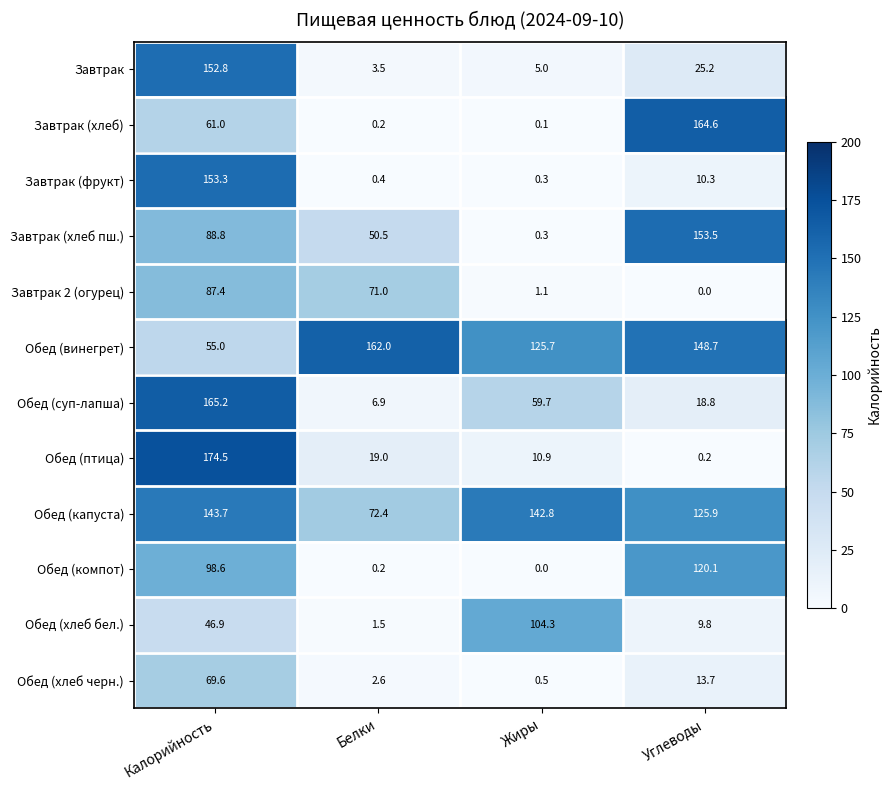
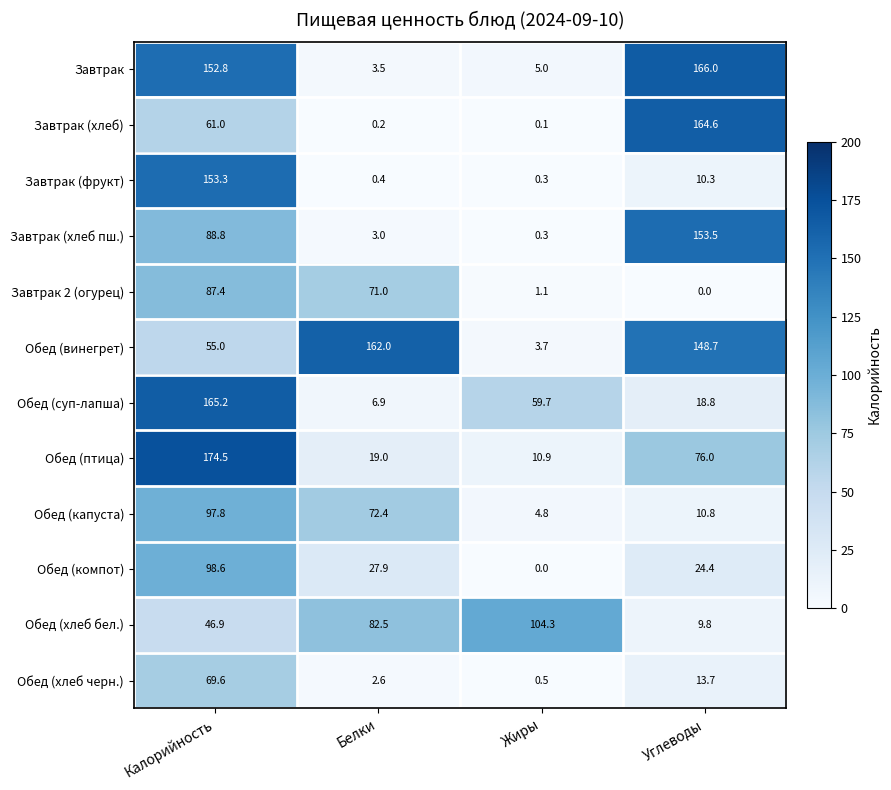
  {
    "Завтрак": {
      "Калорийность": 152.8,
      "Белки": 3.5,
      "Жиры": 5.0,
-     "Углеводы": 25.2
+     "Углеводы": 166.0
    },
    "Завтрак (хлеб)": {
      "Калорийность": 61.0,
      "Белки": 0.2,
      "Жиры": 0.1,
      "Углеводы": 164.6
    },
    "Завтрак (фрукт)": {
      "Калорийность": 153.3,
      "Белки": 0.4,
      "Жиры": 0.3,
      "Углеводы": 10.3
    },
    "Завтрак (хлеб пш.)": {
      "Калорийность": 88.8,
-     "Белки": 50.5,
+     "Белки": 3.0,
      "Жиры": 0.3,
      "Углеводы": 153.5
    },
    "Завтрак 2 (огурец)": {
      "Калорийность": 87.4,
      "Белки": 71.0,
      "Жиры": 1.1,
      "Углеводы": 0.0
    },
    "Обед (винегрет)": {
      "Калорийность": 55.0,
      "Белки": 162.0,
-     "Жиры": 125.7,
+     "Жиры": 3.7,
      "Углеводы": 148.7
    },
    "Обед (суп-лапша)": {
      "Калорийность": 165.2,
      "Белки": 6.9,
      "Жиры": 59.7,
      "Углеводы": 18.8
    },
    "Обед (птица)": {
      "Калорийность": 174.5,
      "Белки": 19.0,
      "Жиры": 10.9,
-     "Углеводы": 0.2
+     "Углеводы": 76.0
    },
    "Обед (капуста)": {
-     "Калорийность": 143.7,
+     "Калорийность": 97.8,
      "Белки": 72.4,
-     "Жиры": 142.8,
-     "Углеводы": 125.9
+     "Жиры": 4.8,
+     "Углеводы": 10.8
    },
    "Обед (компот)": {
      "Калорийность": 98.6,
-     "Белки": 0.2,
+     "Белки": 27.9,
      "Жиры": 0.0,
-     "Углеводы": 120.1
+     "Углеводы": 24.4
    },
    "Обед (хлеб бел.)": {
      "Калорийность": 46.9,
-     "Белки": 1.5,
+     "Белки": 82.5,
      "Жиры": 104.3,
      "Углеводы": 9.8
    },
    "Обед (хлеб черн.)": {
      "Калорийность": 69.6,
      "Белки": 2.6,
      "Жиры": 0.5,
      "Углеводы": 13.7
    }
  }
